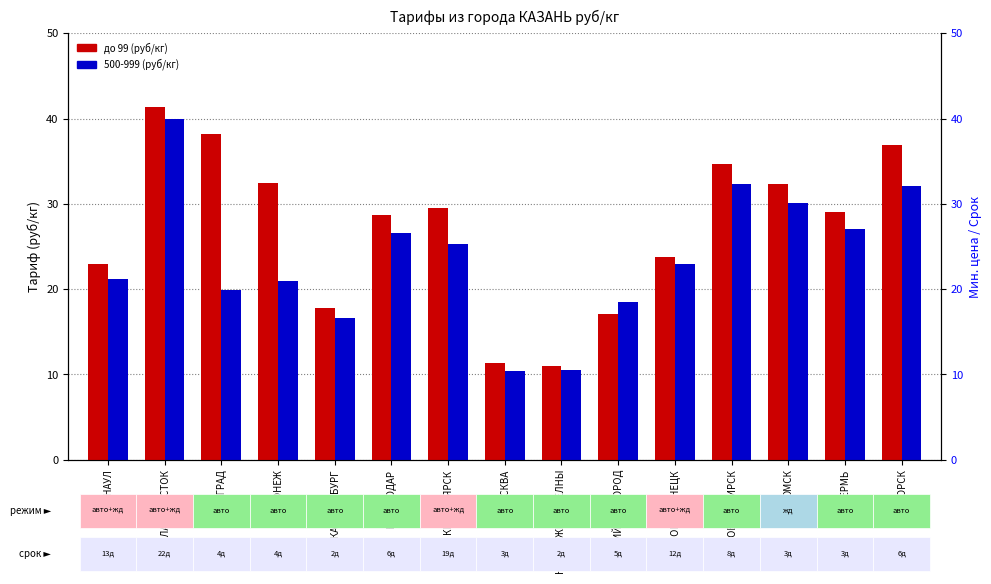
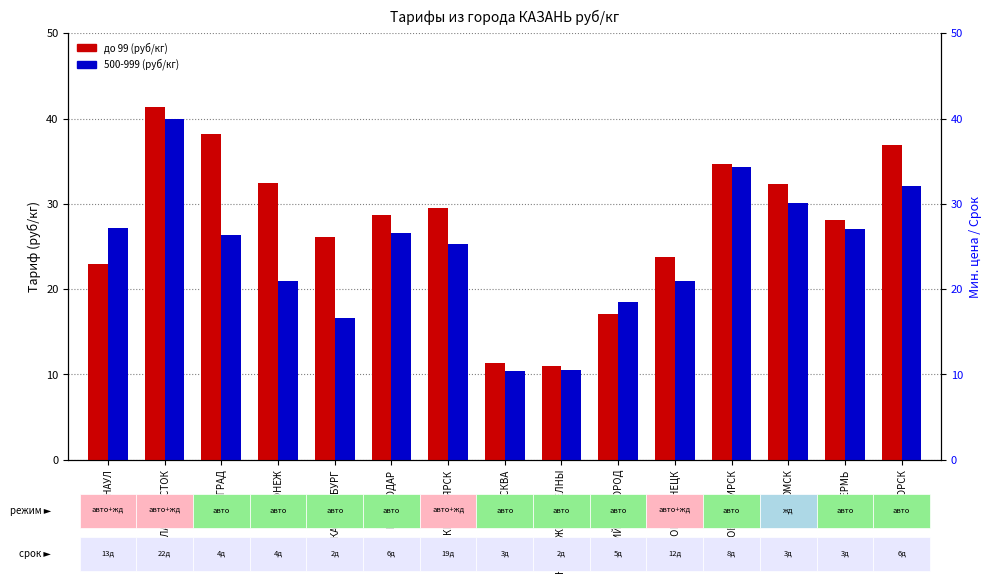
  {
    "до 99 (руб/кг)": {
      "БАРНАУЛ": 23,
      "ВЛАДИВОСТОК": 41,
      "ВОЛГОГРАД": 38,
      "ВОРОНЕЖ": 32,
-     "ЕКАТЕРИНБУРГ": 18,
+     "ЕКАТЕРИНБУРГ": 26,
      "КРАСНОДАР": 29,
      "КРАСНОЯРСК": 30,
      "МОСКВА": 11,
      "НАБЕРЕЖНЫЕ ЧЕЛНЫ": 11,
      "НИЖНИЙ НОВГОРОД": 17,
      "НОВОКУЗНЕЦК": 24,
      "НОВОСИБИРСК": 35,
      "ОМСК": 32,
-     "ПЕРМЬ": 29,
+     "ПЕРМЬ": 28,
      "ПЯТИГОРСК": 37
    },
    "500-999 (руб/кг)": {
-     "БАРНАУЛ": 21,
+     "БАРНАУЛ": 27,
      "ВЛАДИВОСТОК": 40,
-     "ВОЛГОГРАД": 20,
+     "ВОЛГОГРАД": 26,
      "ВОРОНЕЖ": 21,
      "ЕКАТЕРИНБУРГ": 17,
      "КРАСНОДАР": 27,
      "КРАСНОЯРСК": 25,
      "МОСКВА": 10,
      "НАБЕРЕЖНЫЕ ЧЕЛНЫ": 11,
      "НИЖНИЙ НОВГОРОД": 19,
-     "НОВОКУЗНЕЦК": 23,
-     "НОВОСИБИРСК": 32,
+     "НОВОКУЗНЕЦК": 21,
+     "НОВОСИБИРСК": 34,
      "ОМСК": 30,
      "ПЕРМЬ": 27,
      "ПЯТИГОРСК": 32
    }
  }
